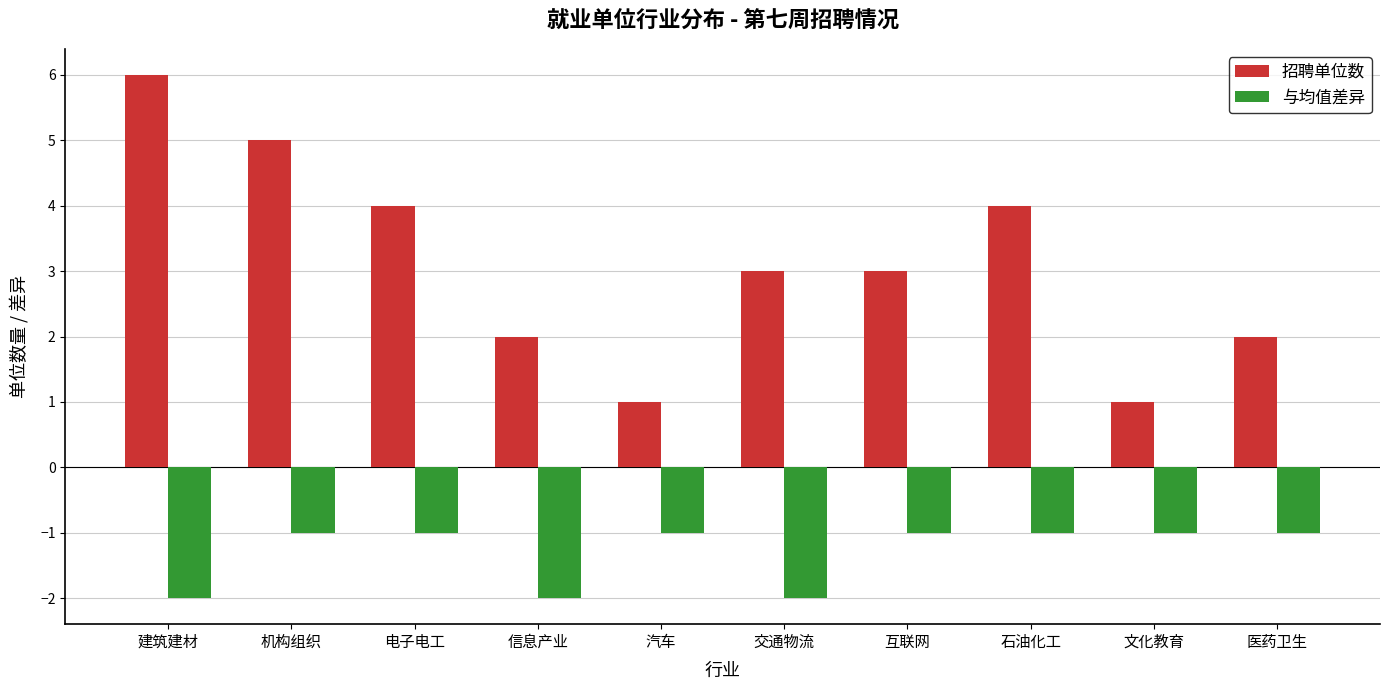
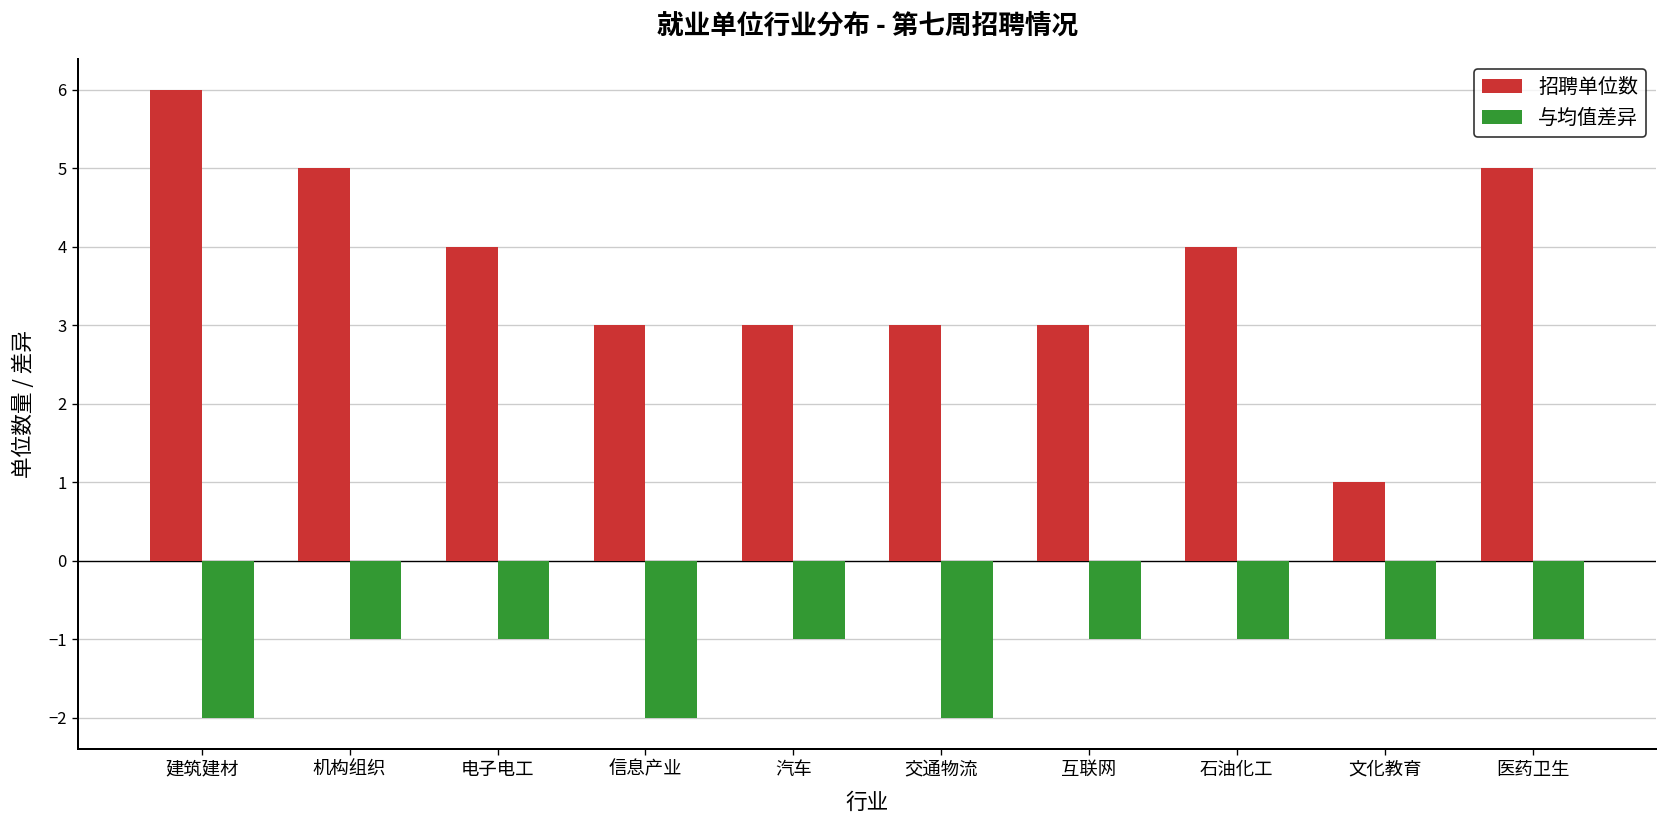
  {
    "招聘单位数": {
      "建筑建材": 6,
      "机构组织": 5,
      "电子电工": 4,
-     "信息产业": 2,
-     "汽车": 1,
+     "信息产业": 3,
+     "汽车": 3,
      "交通物流": 3,
      "互联网": 3,
      "石油化工": 4,
      "文化教育": 1,
-     "医药卫生": 2
+     "医药卫生": 5
    },
    "与均值差异": {
      "建筑建材": -2,
      "机构组织": -1,
      "电子电工": -1,
      "信息产业": -2,
      "汽车": -1,
      "交通物流": -2,
      "互联网": -1,
      "石油化工": -1,
      "文化教育": -1,
      "医药卫生": -1
    }
  }
